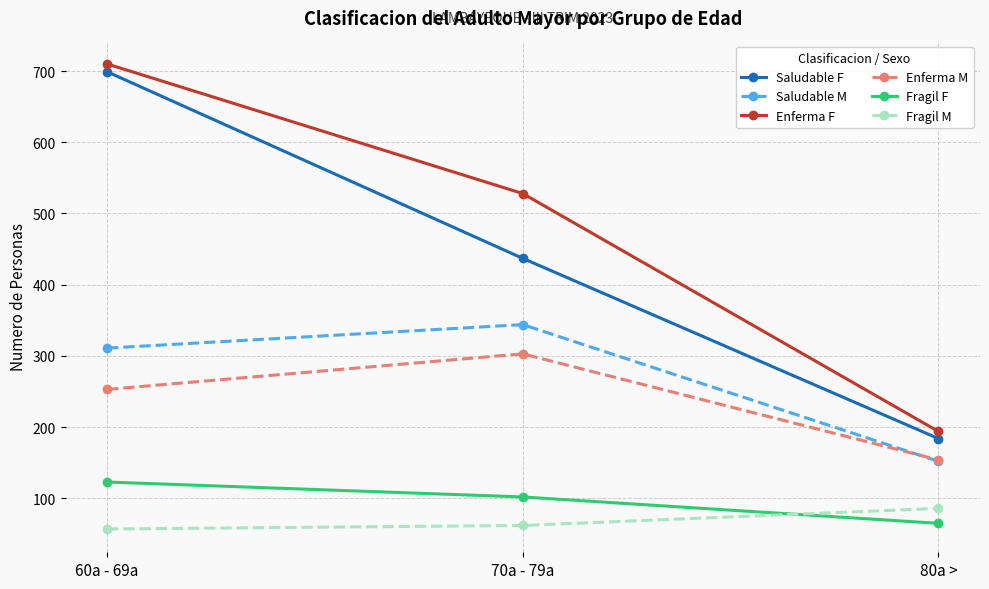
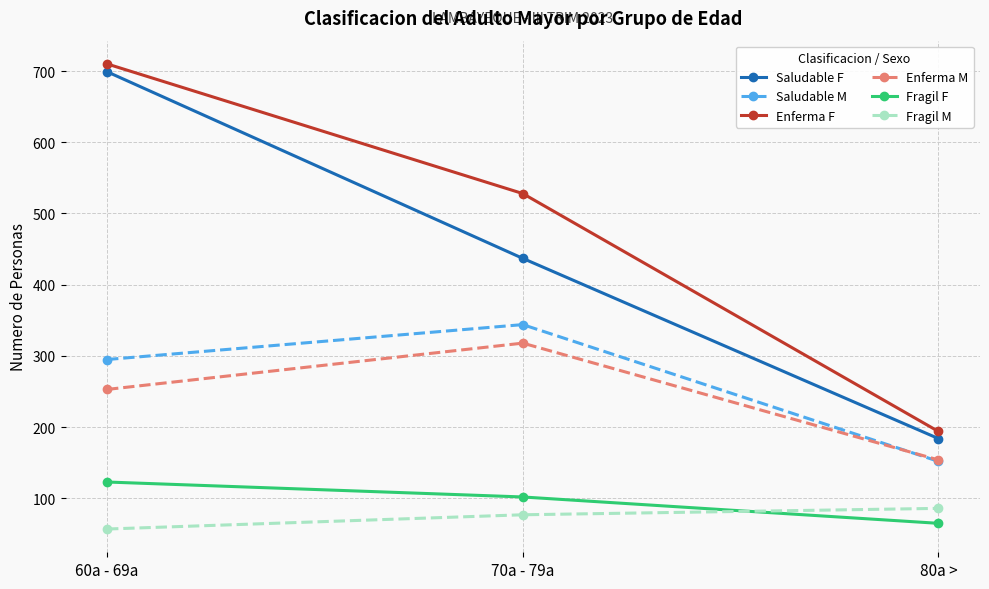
  {
    "Saludable F": {
      "60a - 69a": 700,
      "70a - 79a": 440,
      "80a >": 180
    },
    "Saludable M": {
-     "60a - 69a": 310,
+     "60a - 69a": 300,
      "70a - 79a": 340
    },
    "Enferma F": {
      "60a - 69a": 710,
      "70a - 79a": 530,
      "80a >": 190
    },
    "Enferma M": {
      "60a - 69a": 250,
-     "70a - 79a": 300
+     "70a - 79a": 320
    },
    "Fragil F": {
      "60a - 69a": 120,
      "70a - 79a": 100,
      "80a >": 70
    },
    "Fragil M": {
      "60a - 69a": 60,
-     "70a - 79a": 60,
+     "70a - 79a": 80,
      "80a >": 90
    }
  }
